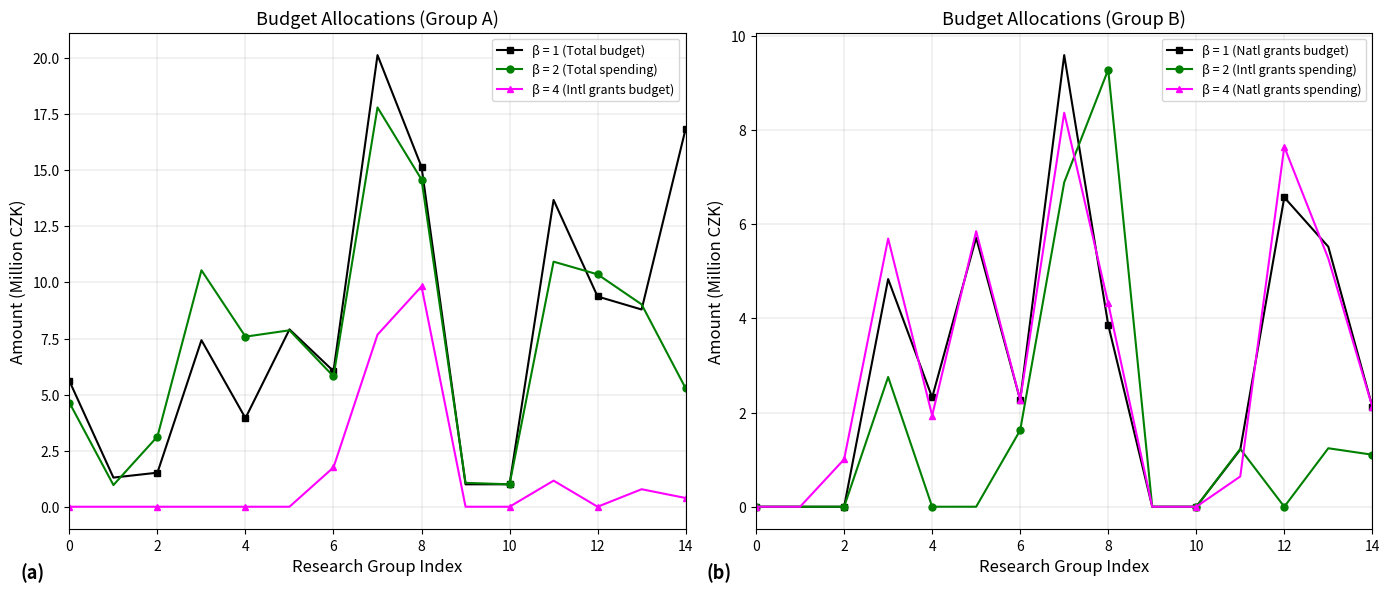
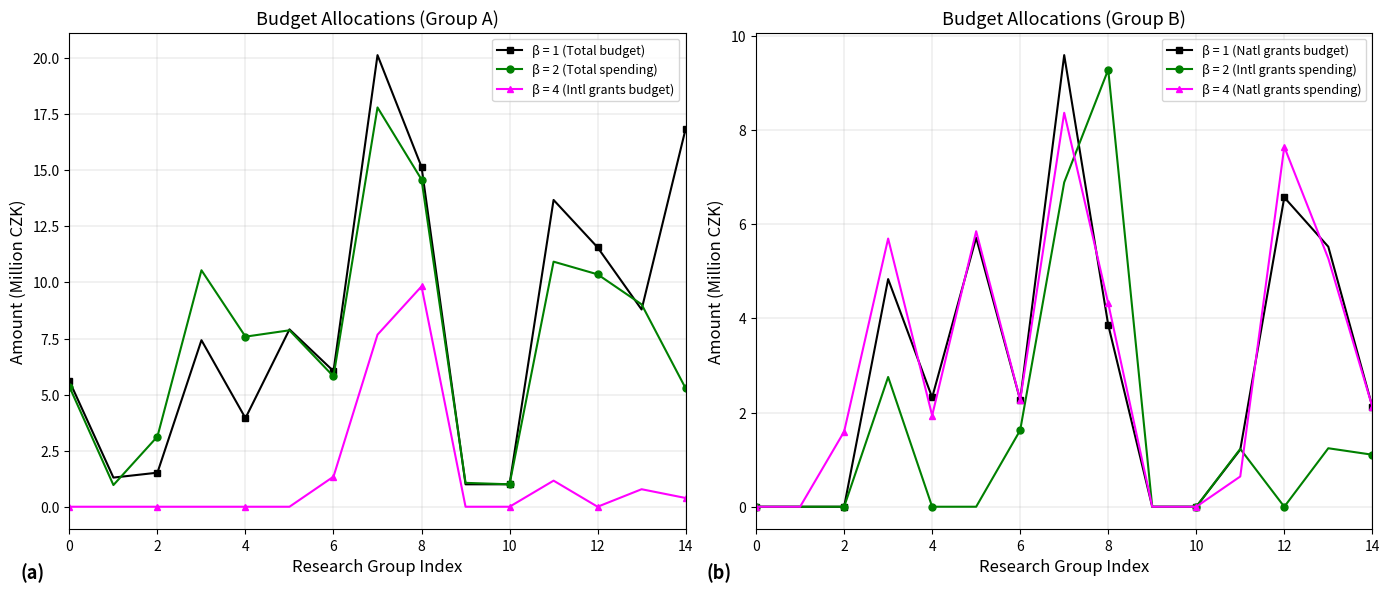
  {
    "Budget Allocations (Group A)": {
      "β = 1 (Total budget)": {
        "0": 5.6,
        "2": 1.5,
        "4": 4.0,
        "6": 6.0,
        "8": 15.2,
-       "12": 9.4,
+       "12": 11.6,
        "14": 16.9
      },
      "β = 2 (Total spending)": {
-       "0": 4.6,
+       "0": 5.4,
        "2": 3.1,
        "4": 7.6,
        "6": 5.8,
        "8": 14.6,
        "12": 10.4,
        "14": 5.3
      },
      "β = 4 (Intl grants budget)": {
        "0": 0.0,
        "2": 0.0,
        "4": 0.0,
-       "6": 1.8,
+       "6": 1.3,
        "8": 9.8,
        "10": 0.0,
        "12": 0.0,
        "14": 0.4
      }
    },
    "Budget Allocations (Group B)": {
      "β = 1 (Natl grants budget)": {
        "4": 2.3,
        "8": 3.9,
        "12": 6.6
      },
      "β = 2 (Intl grants spending)": {
        "4": 0.0,
        "6": 1.6,
        "8": 9.3,
        "12": 0.0,
        "14": 1.1
      },
      "β = 4 (Natl grants spending)": {
-       "2": 1.0,
+       "2": 1.6,
        "4": 1.9,
        "8": 4.3,
        "12": 7.6
      }
    }
  }
